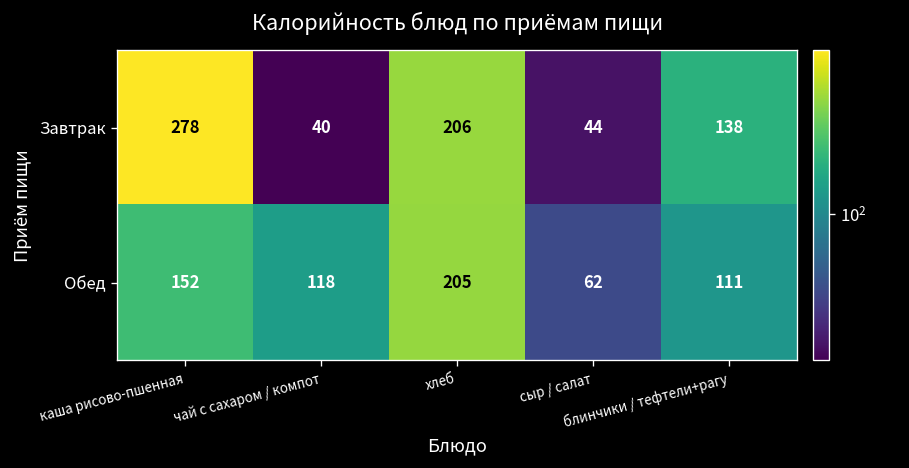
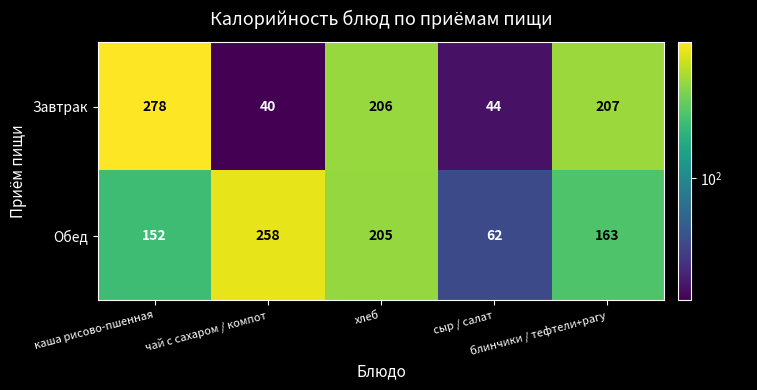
  {
    "Завтрак": {
      "каша рисово-пшенная": 278,
      "чай с сахаром / компот": 40,
      "хлеб": 206,
      "сыр / салат": 44,
-     "блинчики / тефтели+рагу": 138
+     "блинчики / тефтели+рагу": 207
    },
    "Обед": {
      "каша рисово-пшенная": 152,
-     "чай с сахаром / компот": 118,
+     "чай с сахаром / компот": 258,
      "хлеб": 205,
      "сыр / салат": 62,
-     "блинчики / тефтели+рагу": 111
+     "блинчики / тефтели+рагу": 163
    }
  }
